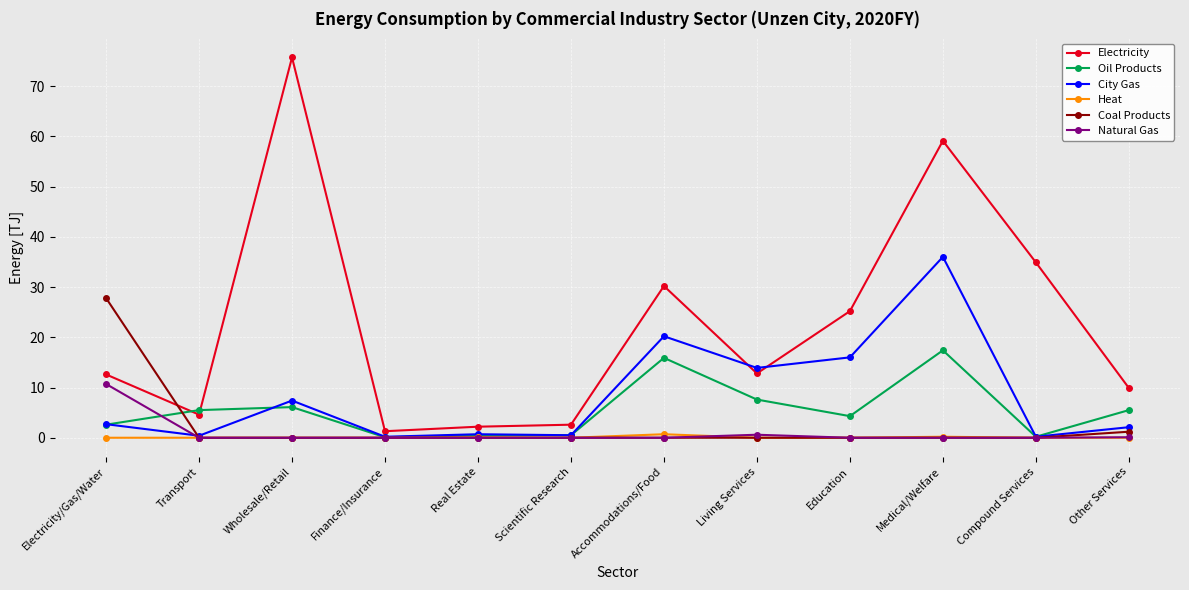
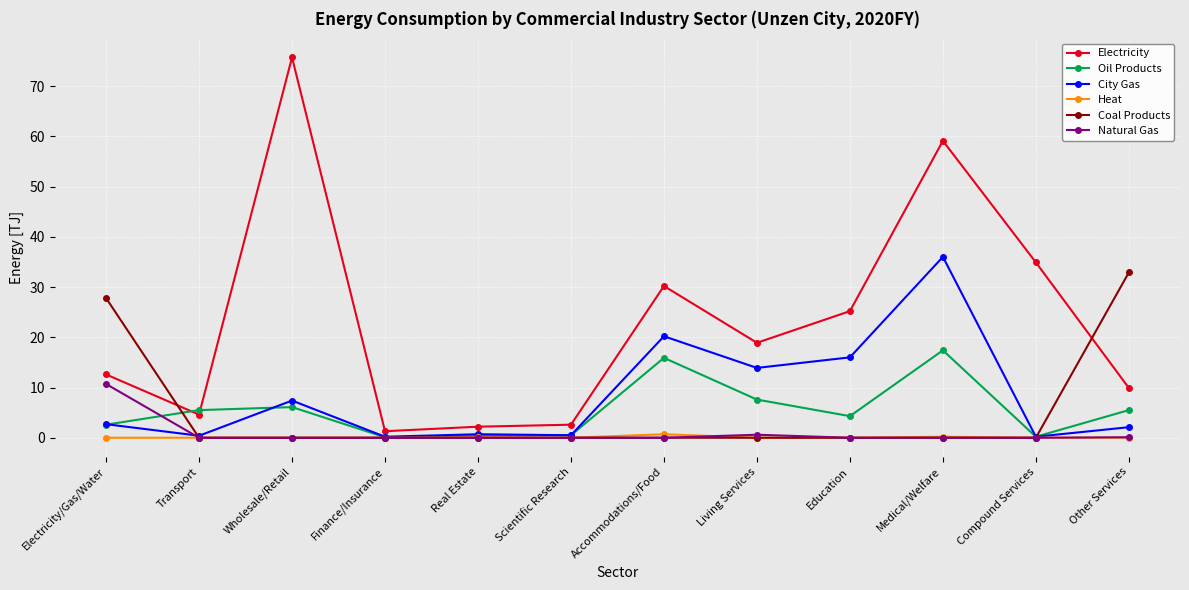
  {
    "Electricity": {
      "Electricity/Gas/Water": 13,
      "Transport": 5,
      "Wholesale/Retail": 76,
      "Finance/Insurance": 1,
      "Real Estate": 2,
      "Scientific Research": 3,
      "Accommodations/Food": 30,
-     "Living Services": 13,
+     "Living Services": 19,
      "Education": 25,
      "Medical/Welfare": 59,
      "Compound Services": 35,
      "Other Services": 10
    },
    "Oil Products": {
      "Transport": 6,
      "Wholesale/Retail": 6,
      "Accommodations/Food": 16,
      "Living Services": 8,
      "Education": 4,
      "Medical/Welfare": 17,
      "Other Services": 6
    },
    "City Gas": {
      "Wholesale/Retail": 7,
      "Accommodations/Food": 20,
      "Living Services": 14,
      "Education": 16,
      "Medical/Welfare": 36,
      "Other Services": 2
    },
    "Heat": {
      "Electricity/Gas/Water": 0,
      "Accommodations/Food": 1
    },
    "Coal Products": {
      "Electricity/Gas/Water": 28,
-     "Other Services": 1
+     "Other Services": 33
    },
    "Natural Gas": {
      "Electricity/Gas/Water": 11,
      "Living Services": 1
    }
  }
